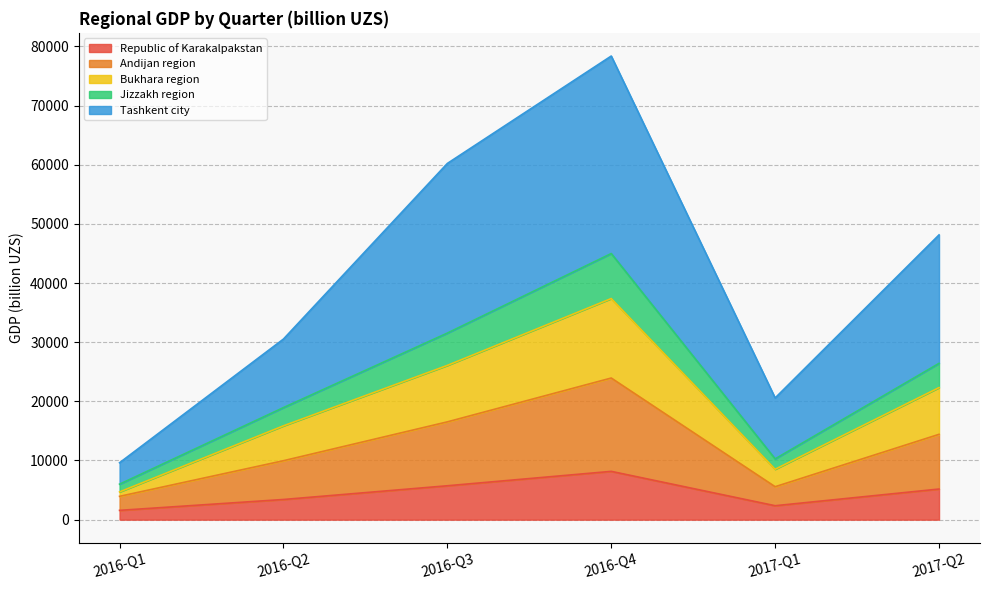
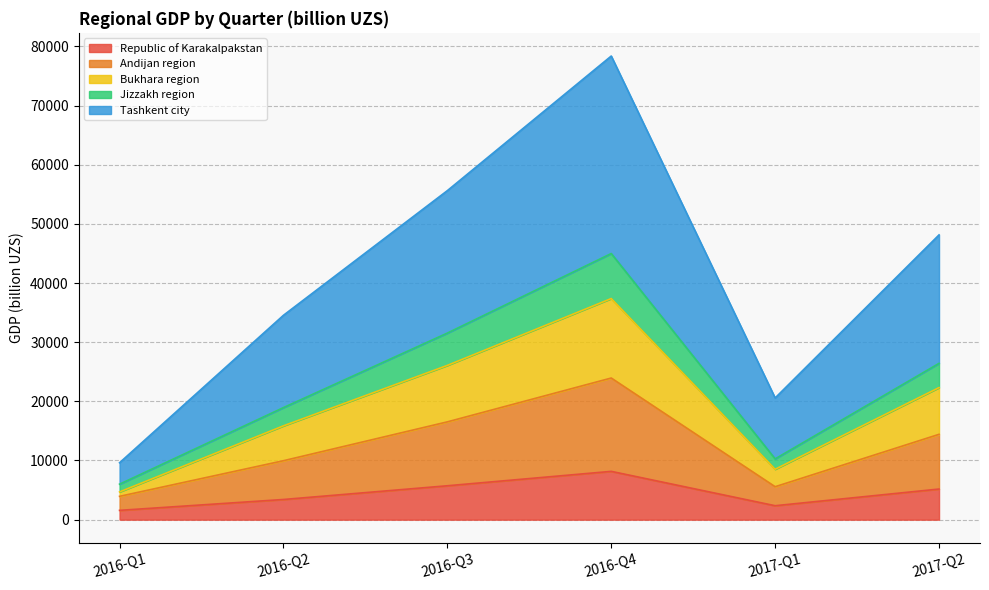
  {
    "Bukhara region": {
      "2016-Q1": 1000,
      "2016-Q2": 6000,
      "2016-Q3": 10000,
      "2016-Q4": 13000,
      "2017-Q1": 3000,
      "2017-Q2": 8000
    },
    "Jizzakh region": {
      "2016-Q1": 1000,
      "2016-Q2": 3000,
      "2016-Q3": 5000,
      "2016-Q4": 8000,
      "2017-Q1": 2000,
      "2017-Q2": 4000
    },
    "Tashkent city": {
      "2016-Q1": 4000,
-     "2016-Q2": 12000,
-     "2016-Q3": 29000,
+     "2016-Q2": 16000,
+     "2016-Q3": 24000,
      "2016-Q4": 33000,
      "2017-Q1": 10000,
      "2017-Q2": 22000
    }
  }
